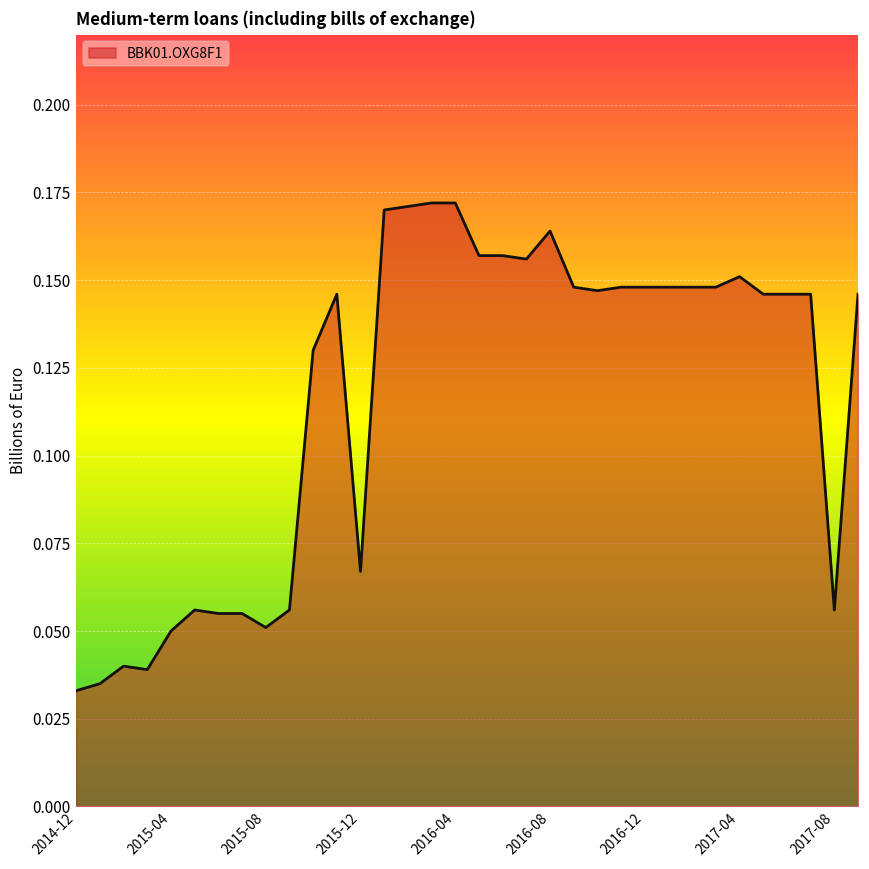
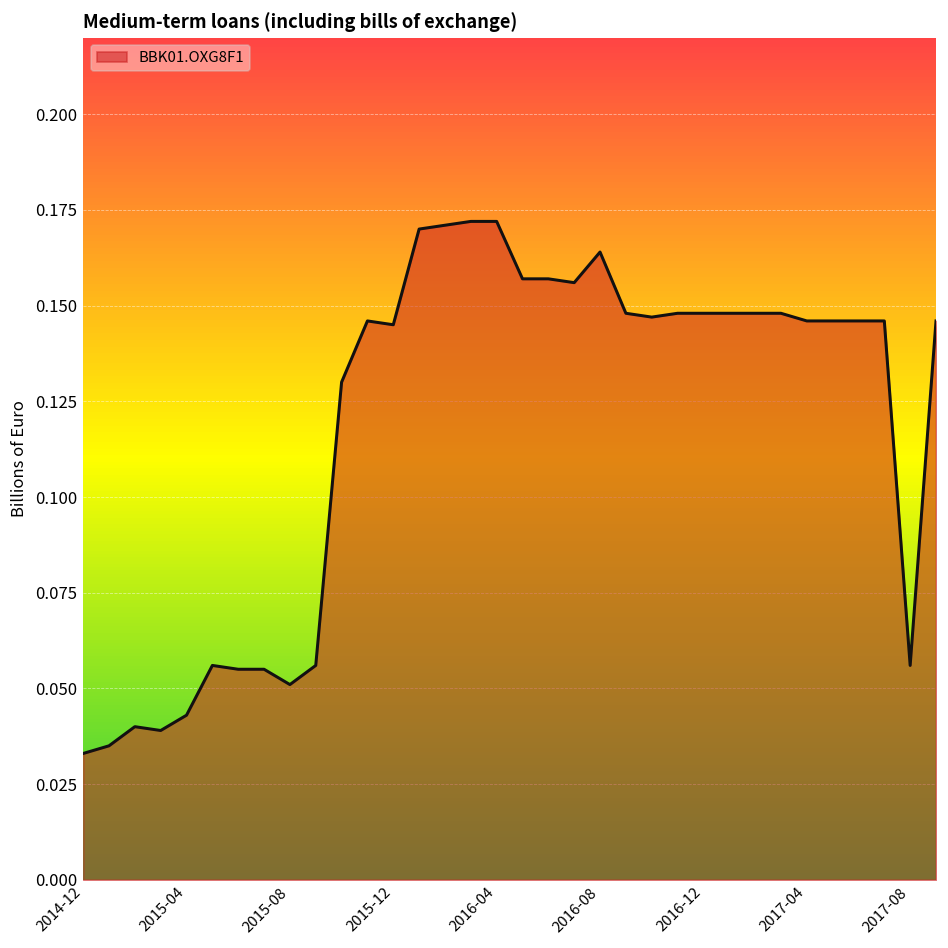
  {
    "2014-12": 0.033,
-   "2015-04": 0.050,
+   "2015-04": 0.043,
    "2015-08": 0.051,
-   "2015-12": 0.067,
+   "2015-12": 0.145,
    "2016-04": 0.172,
    "2016-08": 0.164,
    "2016-12": 0.148,
-   "2017-04": 0.151,
+   "2017-04": 0.146,
    "2017-08": 0.056
  }
